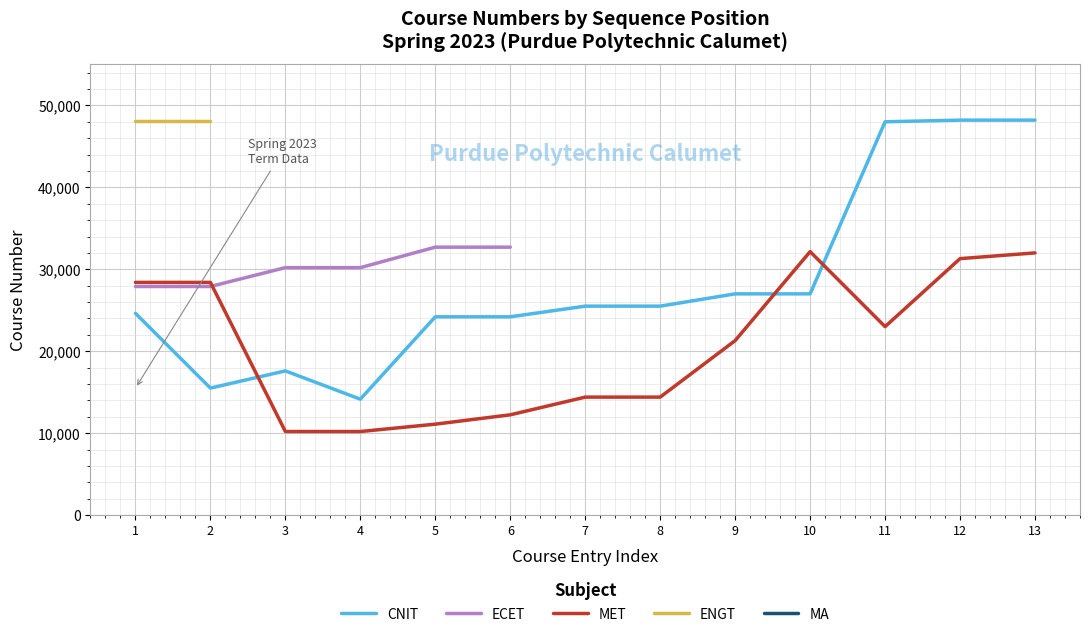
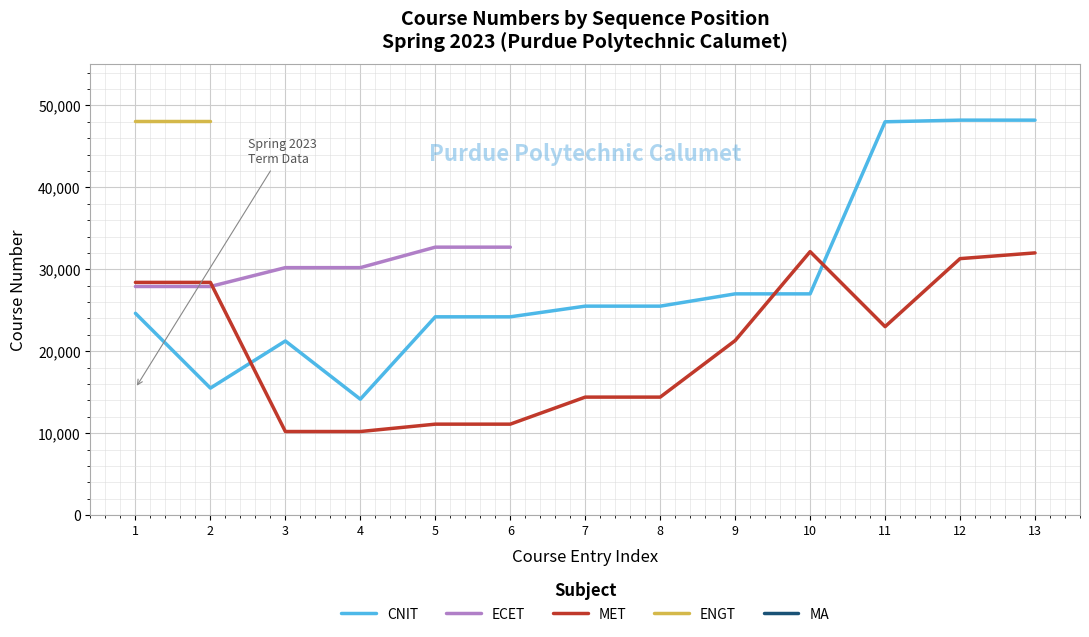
  {
    "CNIT": {
      "1": "25,000",
      "2": "16,000",
-     "3": "18,000",
+     "3": "21,000",
      "4": "14,000",
      "5": "24,000",
      "6": "24,000",
      "7": "26,000",
      "8": "26,000",
      "9": "27,000",
      "10": "27,000",
      "11": "48,000",
      "12": "48,000",
      "13": "48,000"
    },
    "ECET": {
      "1": "28,000",
      "4": "30,000",
      "5": "33,000",
      "6": "33,000"
    },
    "MET": {
      "1": "28,000",
      "3": "10,000",
      "4": "10,000",
      "5": "11,000",
-     "6": "12,000",
+     "6": "11,000",
      "7": "14,000",
      "8": "14,000",
      "9": "21,000",
      "10": "32,000",
      "11": "23,000",
      "12": "31,000",
      "13": "32,000"
    },
    "ENGT": {
      "1": "48,000",
      "2": "48,000"
    },
    "MA": {
      "1": "16,000"
    }
  }
